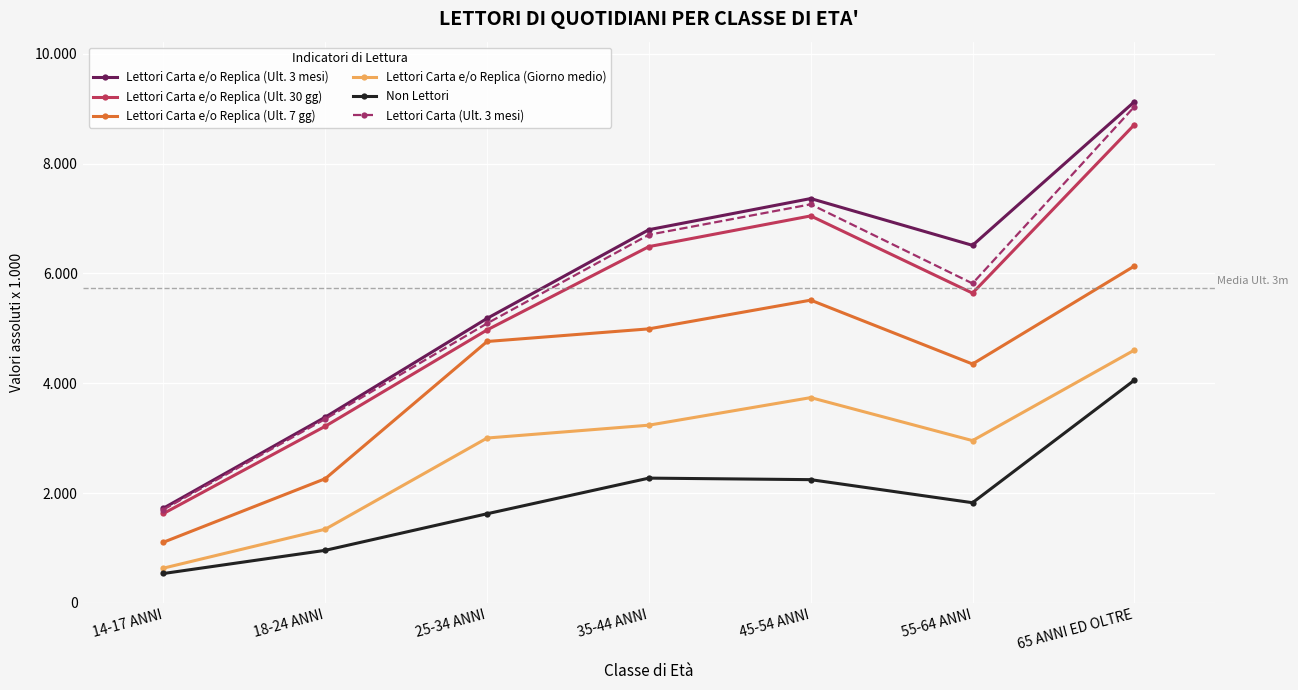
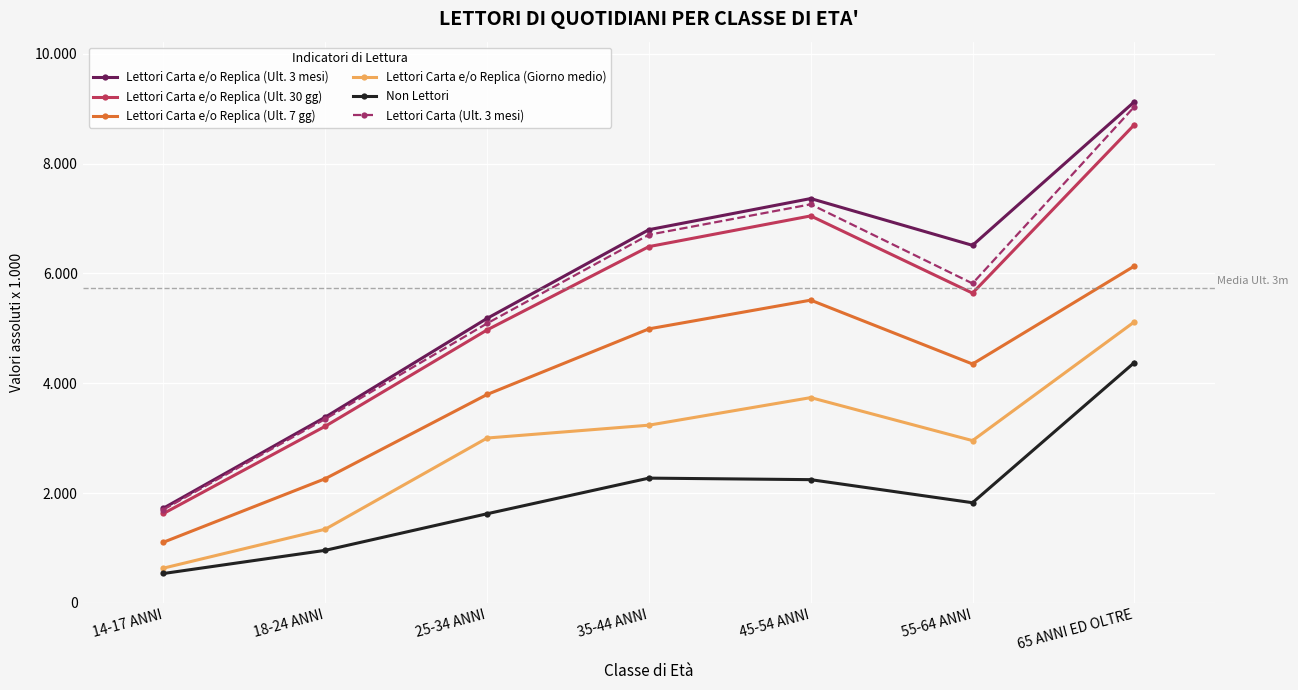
  {
    "Lettori Carta e/o Replica (Ult. 3 mesi)": {
      "25-34 ANNI": 5.2,
      "35-44 ANNI": 6.8,
      "45-54 ANNI": 7.4,
      "55-64 ANNI": 6.5,
      "65 ANNI ED OLTRE": 9.1
    },
    "Lettori Carta e/o Replica (Ult. 7 gg)": {
      "14-17 ANNI": 1.1,
      "18-24 ANNI": 2.3,
-     "25-34 ANNI": 4.8,
+     "25-34 ANNI": 3.8,
      "35-44 ANNI": 5.0,
      "45-54 ANNI": 5.5,
      "55-64 ANNI": 4.4,
      "65 ANNI ED OLTRE": 6.1
    },
    "Lettori Carta e/o Replica (Giorno medio)": {
      "14-17 ANNI": 0.6,
      "18-24 ANNI": 1.3,
      "25-34 ANNI": 3.0,
      "35-44 ANNI": 3.2,
      "45-54 ANNI": 3.7,
      "55-64 ANNI": 3.0,
-     "65 ANNI ED OLTRE": 4.6
+     "65 ANNI ED OLTRE": 5.1
    },
    "Non Lettori": {
      "14-17 ANNI": 0.5,
      "18-24 ANNI": 1.0,
      "25-34 ANNI": 1.6,
      "35-44 ANNI": 2.3,
      "45-54 ANNI": 2.2,
      "55-64 ANNI": 1.8,
-     "65 ANNI ED OLTRE": 4.1
+     "65 ANNI ED OLTRE": 4.4
    }
  }
